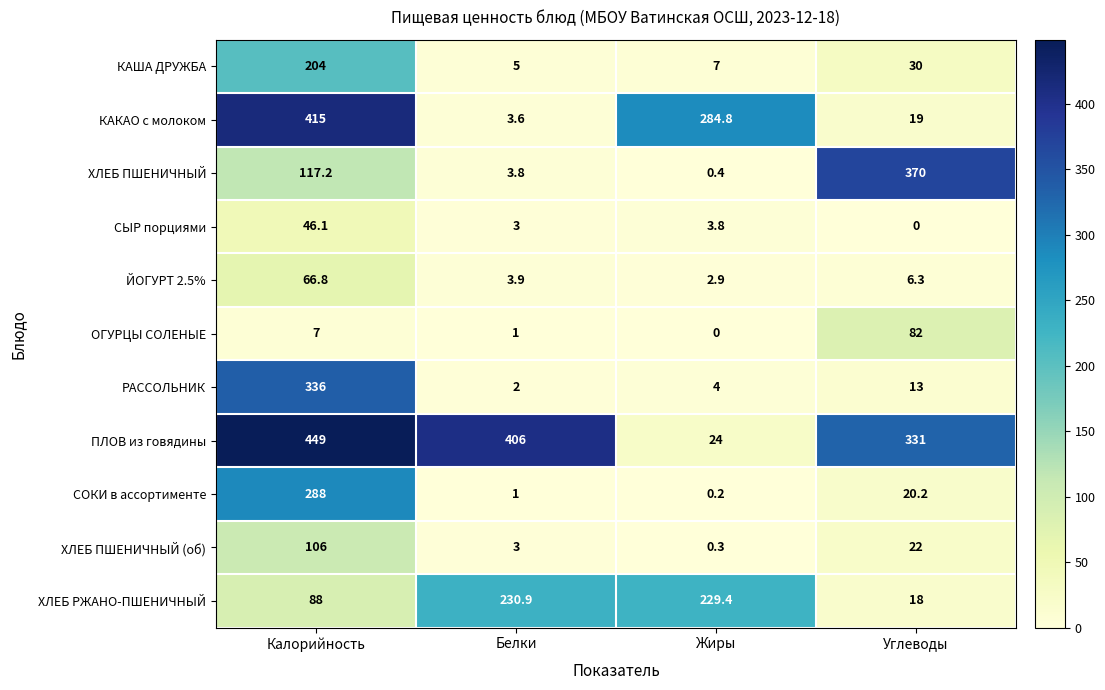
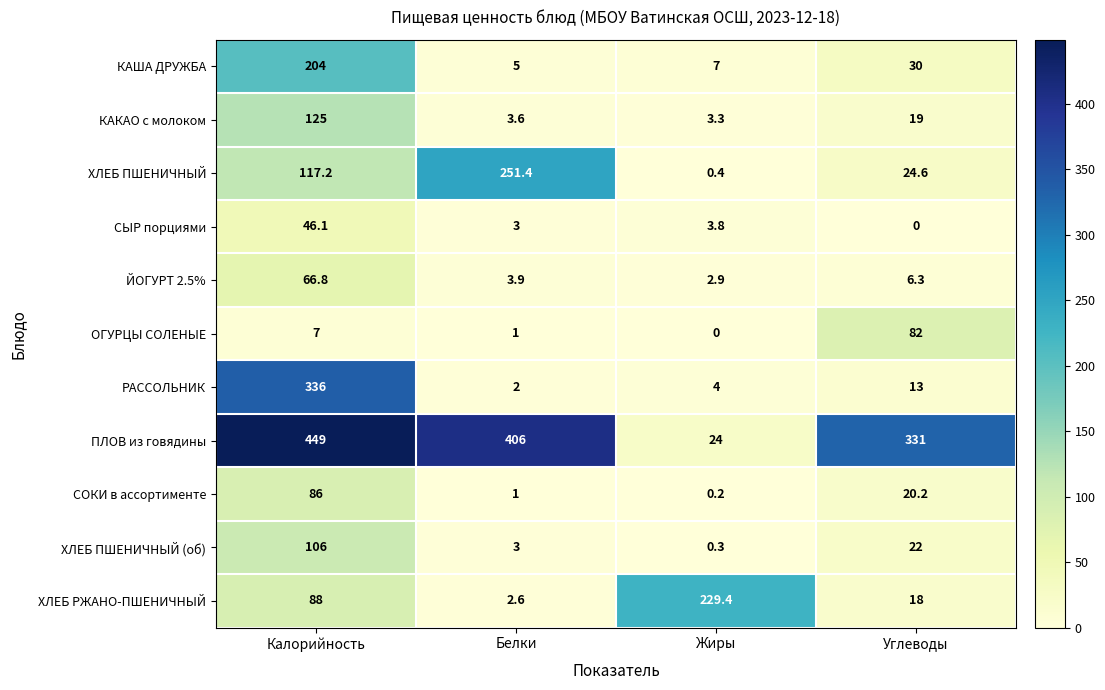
  {
    "КАША ДРУЖБА": {
      "Калорийность": 204,
      "Белки": 5,
      "Жиры": 7,
      "Углеводы": 30
    },
    "КАКАО с молоком": {
-     "Калорийность": 415,
+     "Калорийность": 125,
      "Белки": 3.6,
-     "Жиры": 284.8,
+     "Жиры": 3.3,
      "Углеводы": 19
    },
    "ХЛЕБ ПШЕНИЧНЫЙ": {
      "Калорийность": 117.2,
-     "Белки": 3.8,
+     "Белки": 251.4,
      "Жиры": 0.4,
-     "Углеводы": 370
+     "Углеводы": 24.6
    },
    "СЫР порциями": {
      "Калорийность": 46.1,
      "Белки": 3,
      "Жиры": 3.8,
      "Углеводы": 0
    },
    "ЙОГУРТ 2.5%": {
      "Калорийность": 66.8,
      "Белки": 3.9,
      "Жиры": 2.9,
      "Углеводы": 6.3
    },
    "ОГУРЦЫ СОЛЕНЫЕ": {
      "Калорийность": 7,
      "Белки": 1,
      "Жиры": 0,
      "Углеводы": 82
    },
    "РАССОЛЬНИК": {
      "Калорийность": 336,
      "Белки": 2,
      "Жиры": 4,
      "Углеводы": 13
    },
    "ПЛОВ из говядины": {
      "Калорийность": 449,
      "Белки": 406,
      "Жиры": 24,
      "Углеводы": 331
    },
    "СОКИ в ассортименте": {
-     "Калорийность": 288,
+     "Калорийность": 86,
      "Белки": 1,
      "Жиры": 0.2,
      "Углеводы": 20.2
    },
    "ХЛЕБ ПШЕНИЧНЫЙ (об)": {
      "Калорийность": 106,
      "Белки": 3,
      "Жиры": 0.3,
      "Углеводы": 22
    },
    "ХЛЕБ РЖАНО-ПШЕНИЧНЫЙ": {
      "Калорийность": 88,
-     "Белки": 230.9,
+     "Белки": 2.6,
      "Жиры": 229.4,
      "Углеводы": 18
    }
  }
